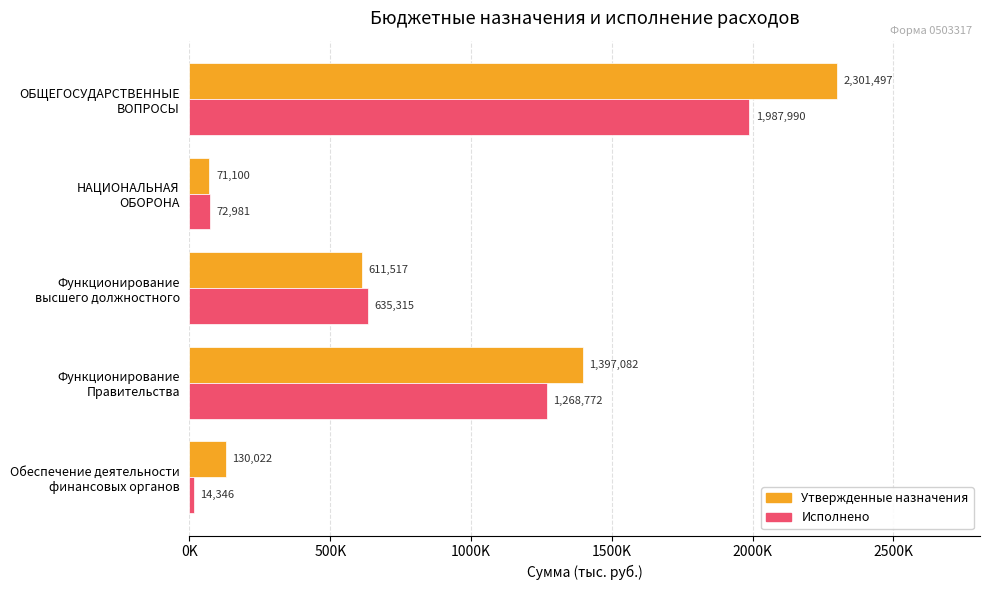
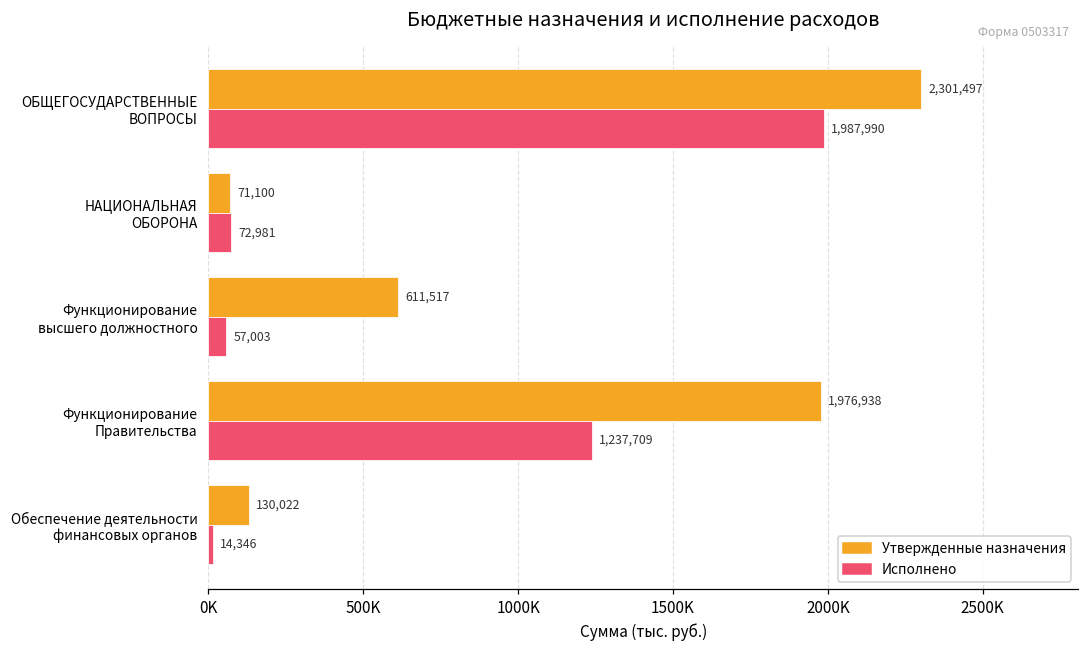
  {
    "Утвержденные назначения": {
      "ОБЩЕГОСУДАРСТВЕННЫЕ ВОПРОСЫ": "2,301,497",
      "НАЦИОНАЛЬНАЯ ОБОРОНА": "71,100",
      "Функционирование высшего должностного": "611,517",
-     "Функционирование Правительства": "1,397,082",
+     "Функционирование Правительства": "1,976,938",
      "Обеспечение деятельности финансовых органов": "130,022"
    },
    "Исполнено": {
      "ОБЩЕГОСУДАРСТВЕННЫЕ ВОПРОСЫ": "1,987,990",
      "НАЦИОНАЛЬНАЯ ОБОРОНА": "72,981",
-     "Функционирование высшего должностного": "635,315",
-     "Функционирование Правительства": "1,268,772",
+     "Функционирование высшего должностного": "57,003",
+     "Функционирование Правительства": "1,237,709",
      "Обеспечение деятельности финансовых органов": "14,346"
    }
  }
